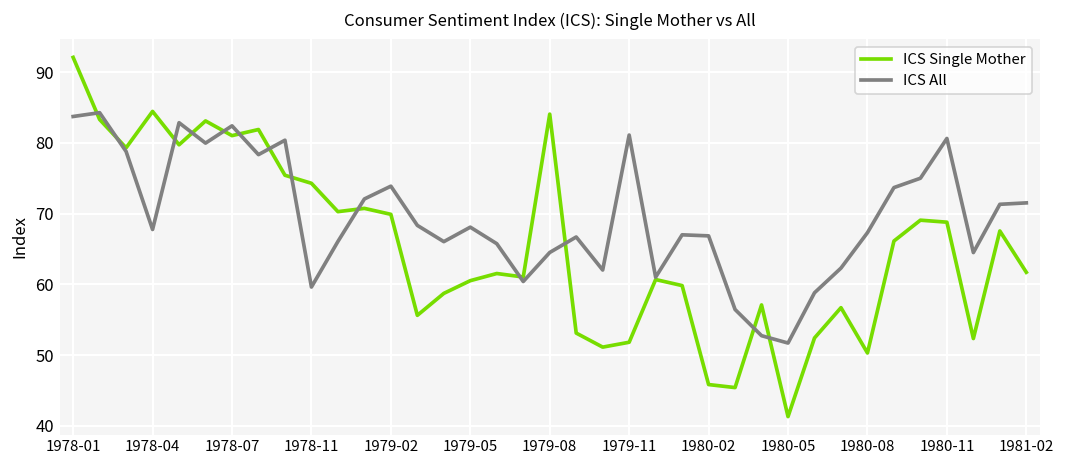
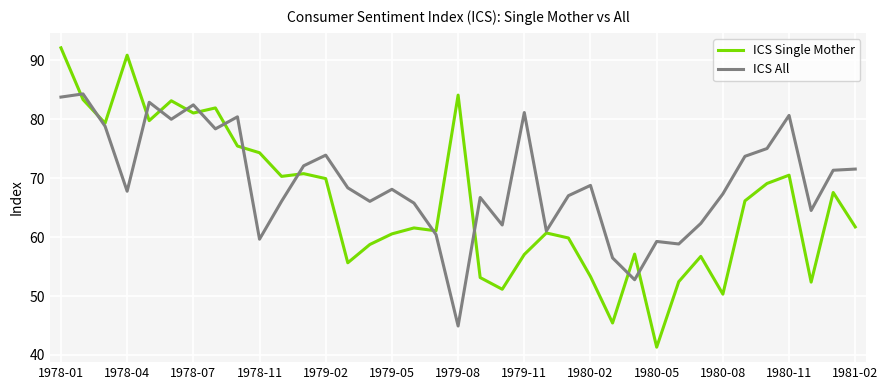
  {
    "ICS Single Mother": {
      "1978-01": 92,
-     "1978-04": 84,
+     "1978-04": 91,
      "1978-07": 81,
      "1978-11": 74,
      "1979-02": 70,
      "1979-05": 61,
      "1979-08": 84,
-     "1979-11": 52,
-     "1980-02": 46,
+     "1979-11": 57,
+     "1980-02": 53,
      "1980-05": 41,
      "1980-08": 50,
-     "1980-11": 69,
+     "1980-11": 70,
      "1981-02": 62
    },
    "ICS All": {
      "1978-01": 84,
      "1978-04": 68,
      "1978-07": 82,
      "1978-11": 60,
      "1979-02": 74,
      "1979-05": 68,
-     "1979-08": 65,
+     "1979-08": 45,
      "1979-11": 81,
-     "1980-02": 67,
-     "1980-05": 52,
+     "1980-02": 69,
+     "1980-05": 59,
      "1980-08": 67,
      "1980-11": 81,
      "1981-02": 72
    }
  }
